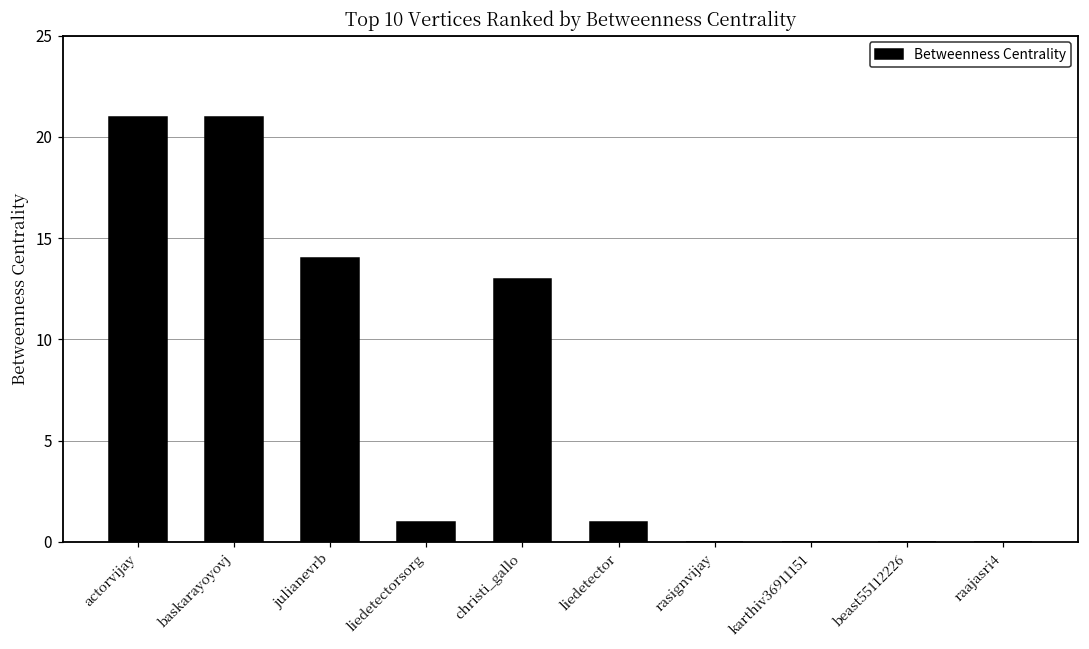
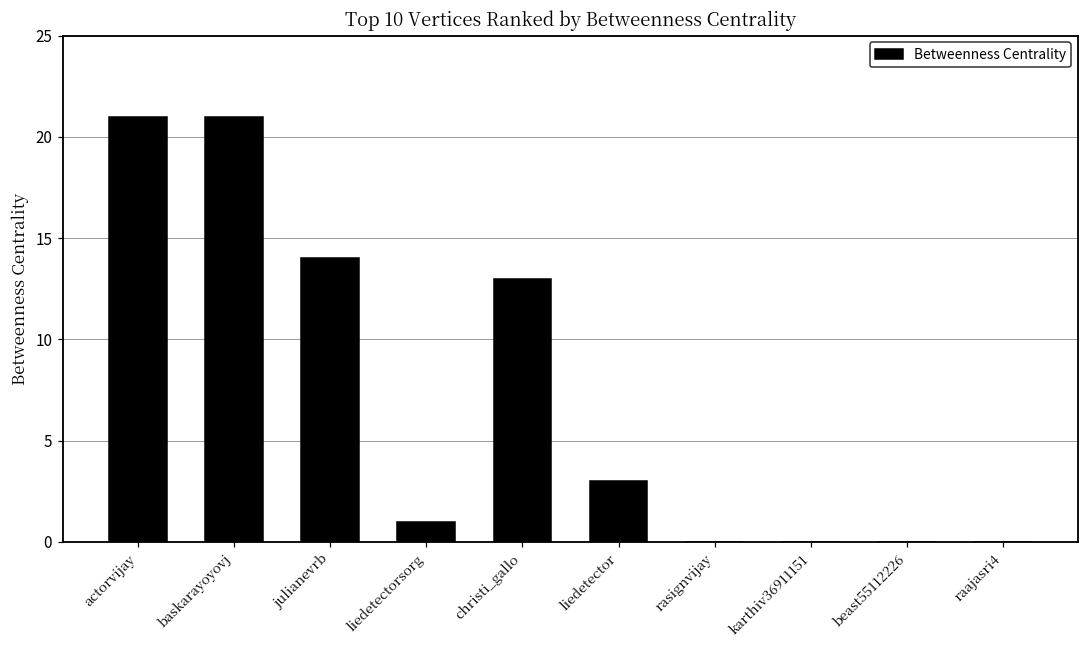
  {
    "actorvijay": 21,
    "baskarayoyovj": 21,
    "julianevrb": 14,
    "liedetectorsorg": 1,
    "christi_gallo": 13,
-   "liedetector": 1,
+   "liedetector": 3,
    "rasignvijay": 0,
    "karthiv36911151": 0,
    "beast55112226": 0,
    "raajasri4": 0
  }
